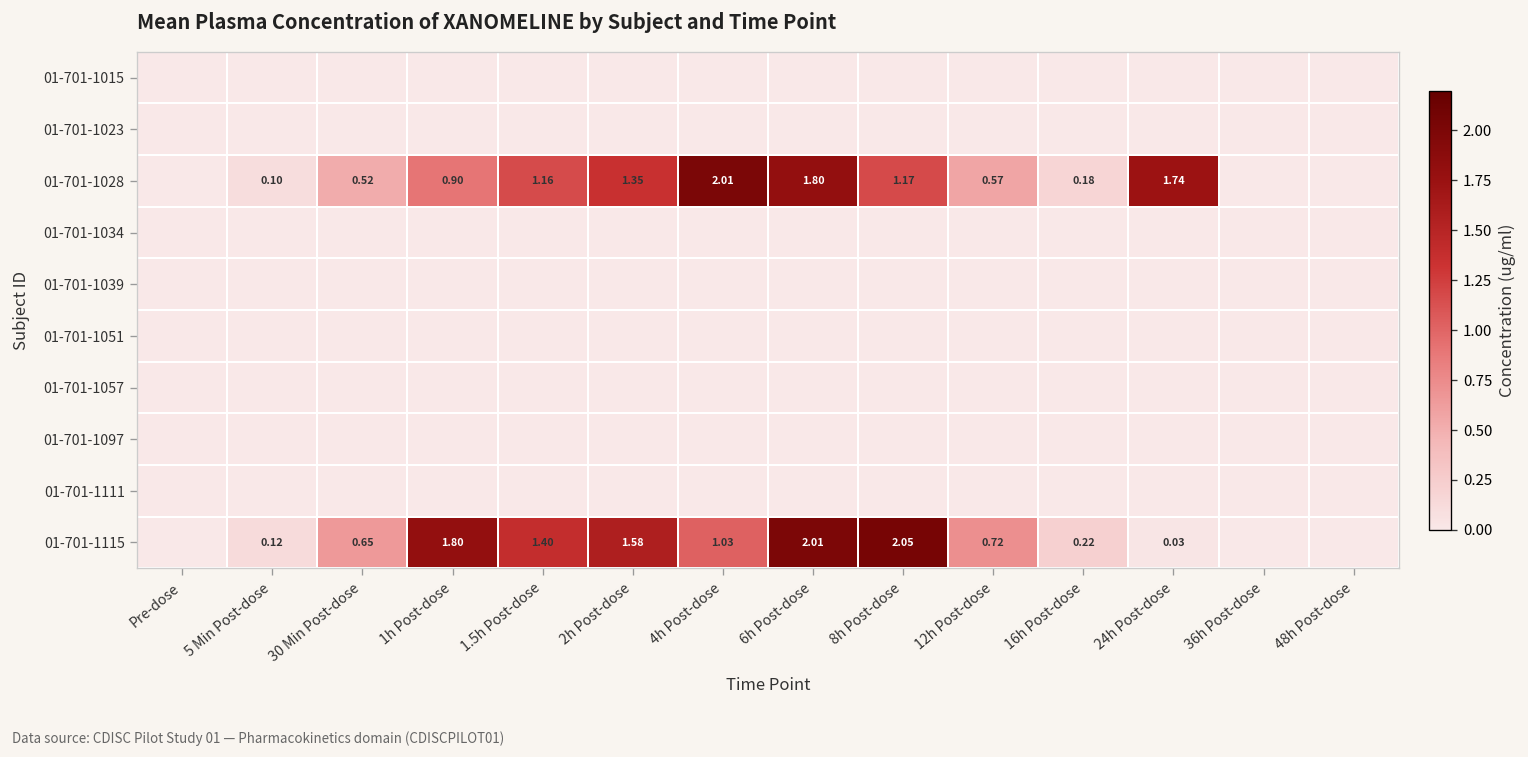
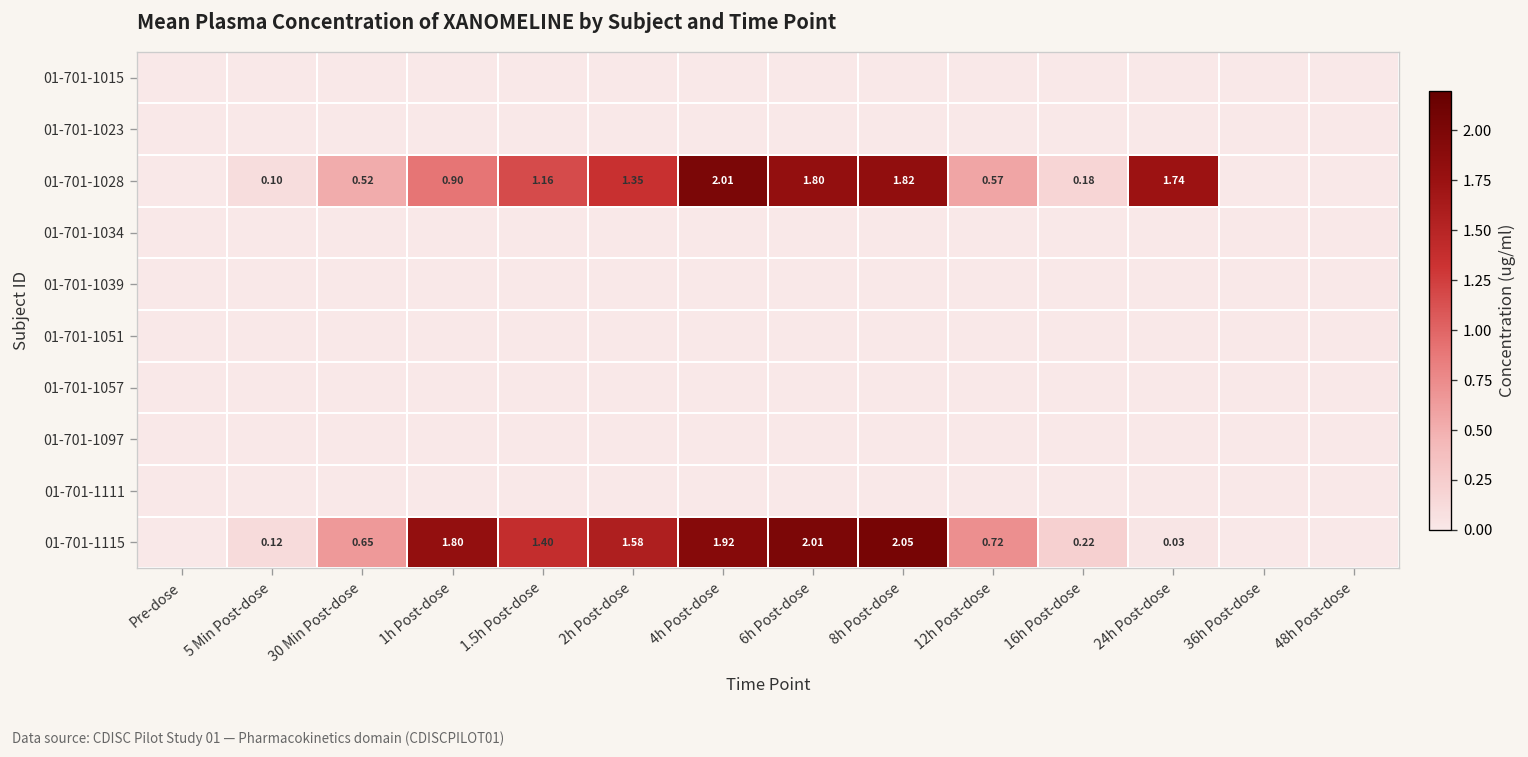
  {
    "01-701-1028": {
      "5 Min Post-dose": 0.10,
      "30 Min Post-dose": 0.52,
      "1h Post-dose": 0.90,
      "1.5h Post-dose": 1.16,
      "2h Post-dose": 1.35,
      "4h Post-dose": 2.01,
      "6h Post-dose": 1.80,
-     "8h Post-dose": 1.17,
+     "8h Post-dose": 1.82,
      "12h Post-dose": 0.57,
      "16h Post-dose": 0.18,
      "24h Post-dose": 1.74
    },
    "01-701-1115": {
      "5 Min Post-dose": 0.12,
      "30 Min Post-dose": 0.65,
      "1h Post-dose": 1.80,
      "1.5h Post-dose": 1.40,
      "2h Post-dose": 1.58,
-     "4h Post-dose": 1.03,
+     "4h Post-dose": 1.92,
      "6h Post-dose": 2.01,
      "8h Post-dose": 2.05,
      "12h Post-dose": 0.72,
      "16h Post-dose": 0.22,
      "24h Post-dose": 0.03
    }
  }
